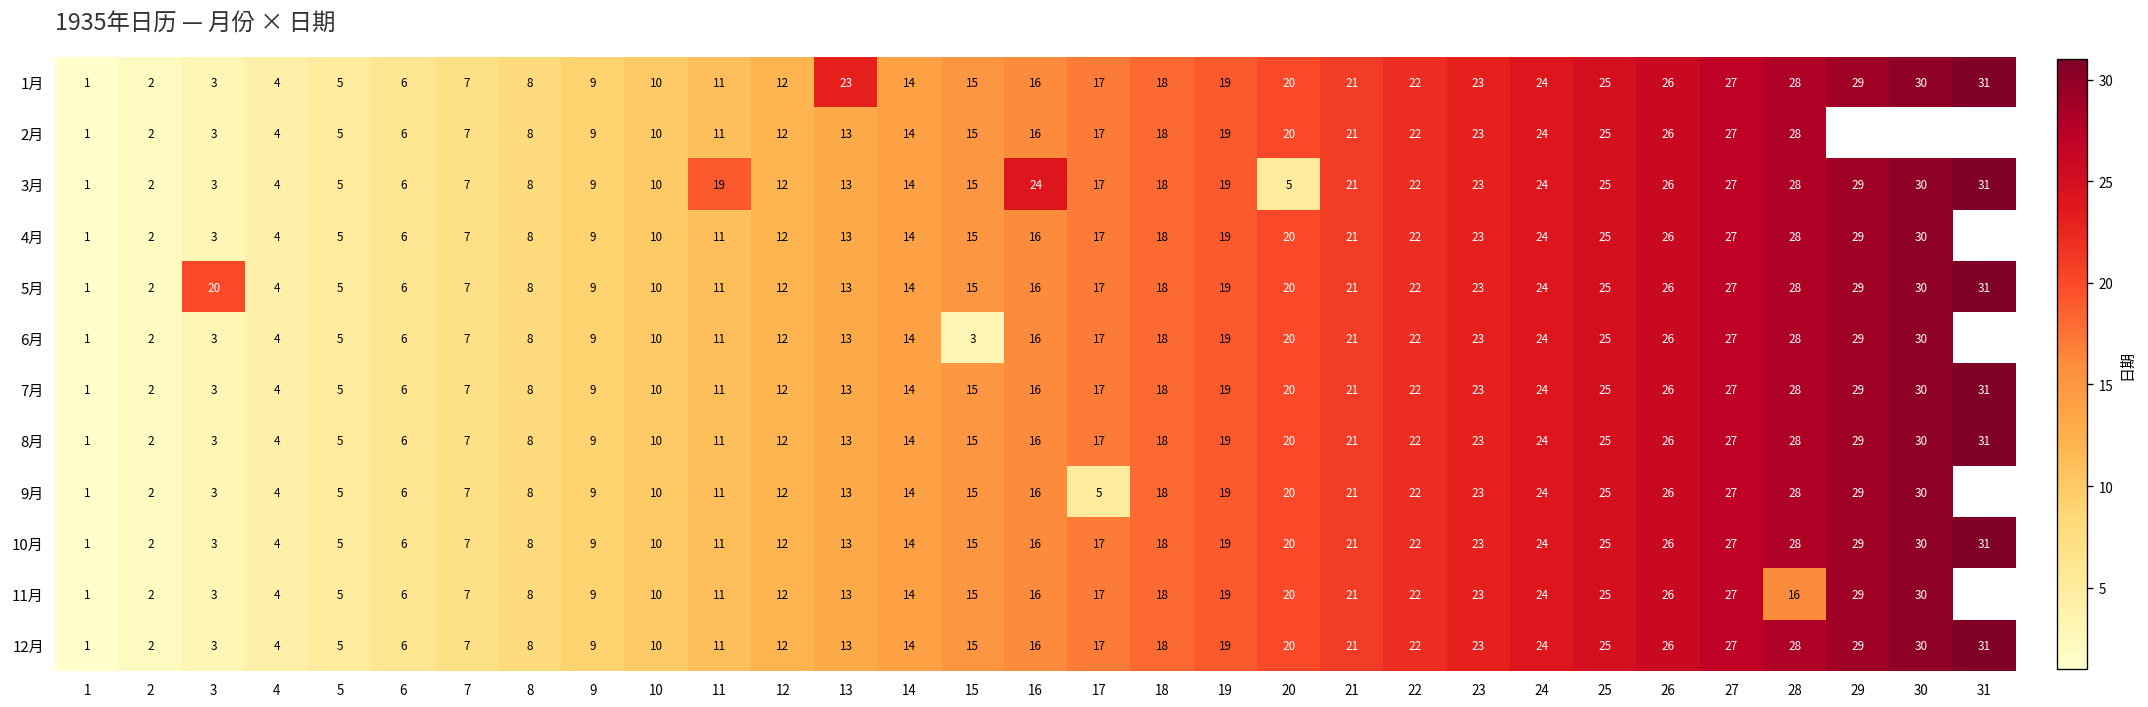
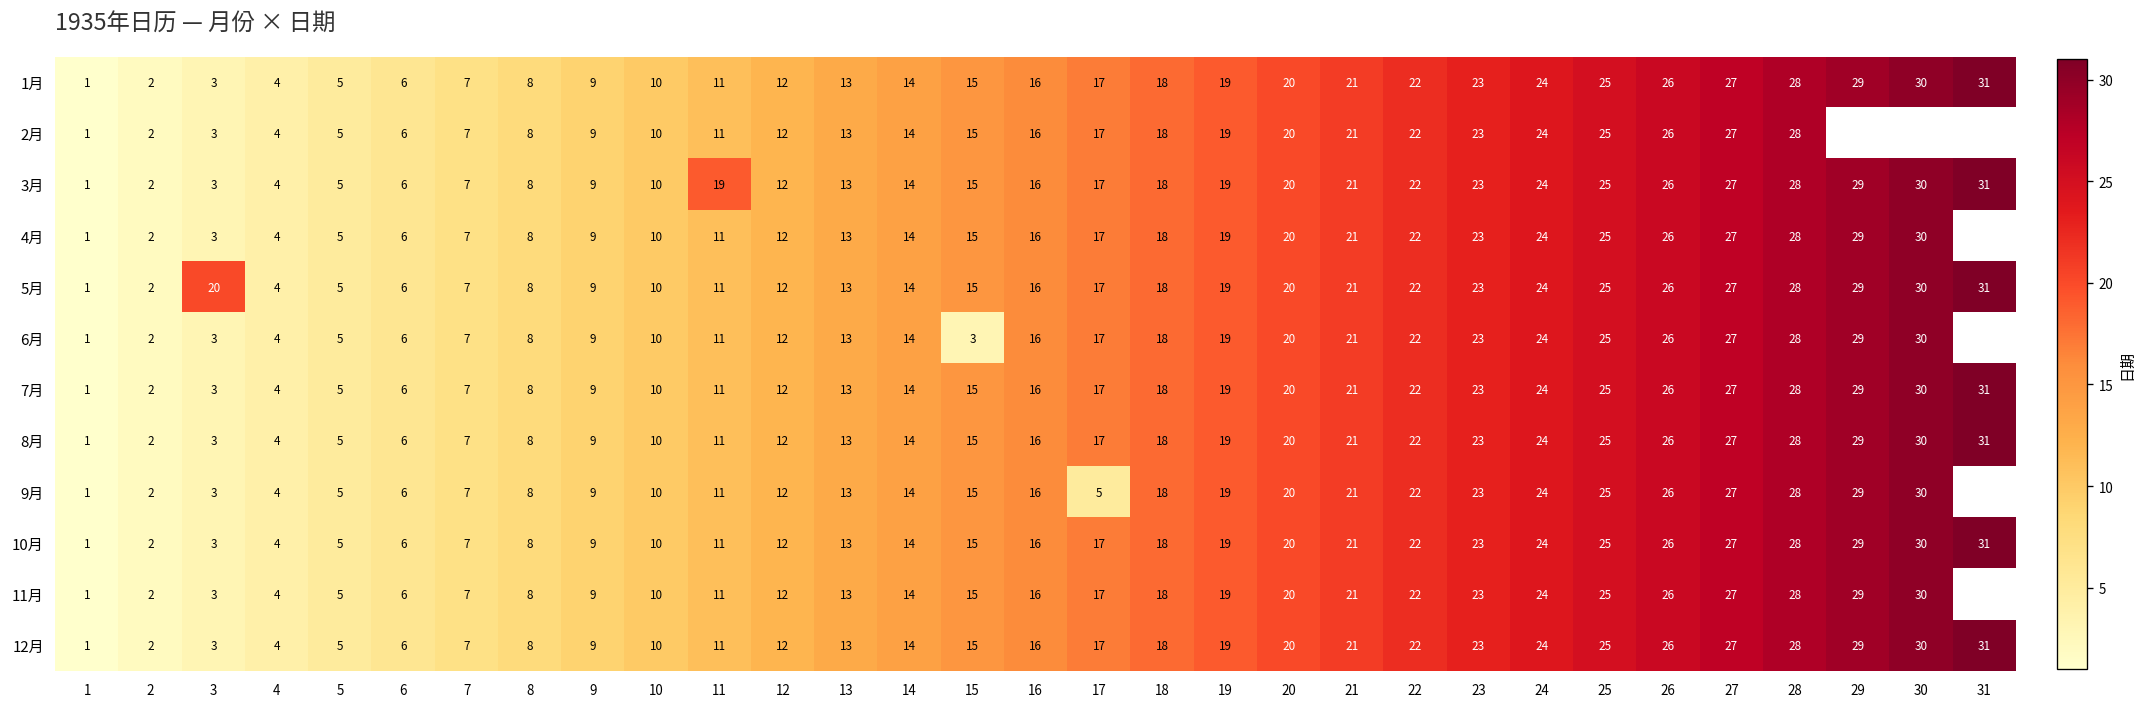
  {
    "1月": {
      "1": 1,
      "2": 2,
      "3": 3,
      "4": 4,
      "5": 5,
      "6": 6,
      "7": 7,
      "8": 8,
      "9": 9,
      "10": 10,
      "11": 11,
      "12": 12,
-     "13": 23,
+     "13": 13,
      "14": 14,
      "15": 15,
      "16": 16,
      "17": 17,
      "18": 18,
      "19": 19,
      "20": 20,
      "21": 21,
      "22": 22,
      "23": 23,
      "24": 24,
      "25": 25,
      "26": 26,
      "27": 27,
      "28": 28,
      "29": 29,
      "30": 30,
      "31": 31
    },
    "3月": {
      "1": 1,
      "2": 2,
      "3": 3,
      "4": 4,
      "5": 5,
      "6": 6,
      "7": 7,
      "8": 8,
      "9": 9,
      "10": 10,
      "11": 19,
      "12": 12,
      "13": 13,
      "14": 14,
      "15": 15,
-     "16": 24,
+     "16": 16,
      "17": 17,
      "18": 18,
      "19": 19,
-     "20": 5,
+     "20": 20,
      "21": 21,
      "22": 22,
      "23": 23,
      "24": 24,
      "25": 25,
      "26": 26,
      "27": 27,
      "28": 28,
      "29": 29,
      "30": 30,
      "31": 31
    },
    "11月": {
      "1": 1,
      "2": 2,
      "3": 3,
      "4": 4,
      "5": 5,
      "6": 6,
      "7": 7,
      "8": 8,
      "9": 9,
      "10": 10,
      "11": 11,
      "12": 12,
      "13": 13,
      "14": 14,
      "15": 15,
      "16": 16,
      "17": 17,
      "18": 18,
      "19": 19,
      "20": 20,
      "21": 21,
      "22": 22,
      "23": 23,
      "24": 24,
      "25": 25,
      "26": 26,
      "27": 27,
-     "28": 16,
+     "28": 28,
      "29": 29,
      "30": 30
    }
  }
